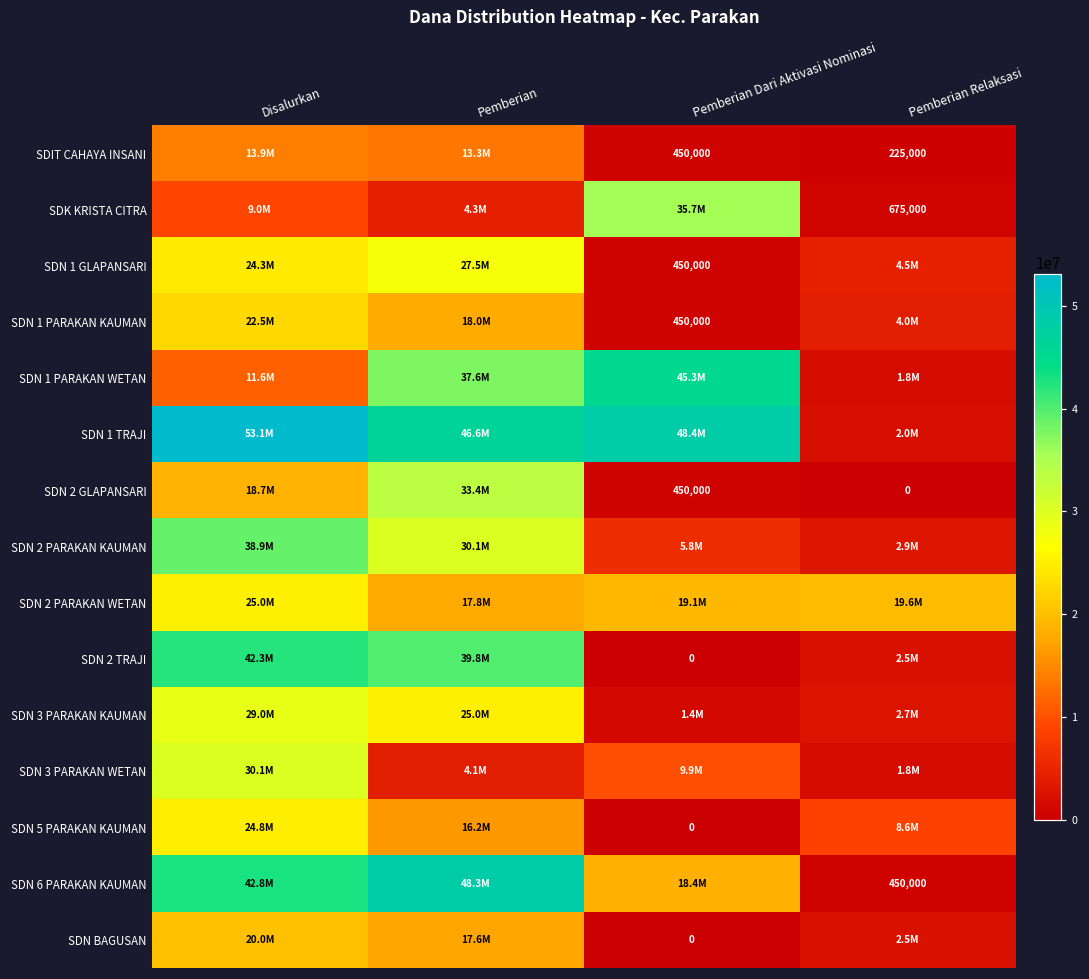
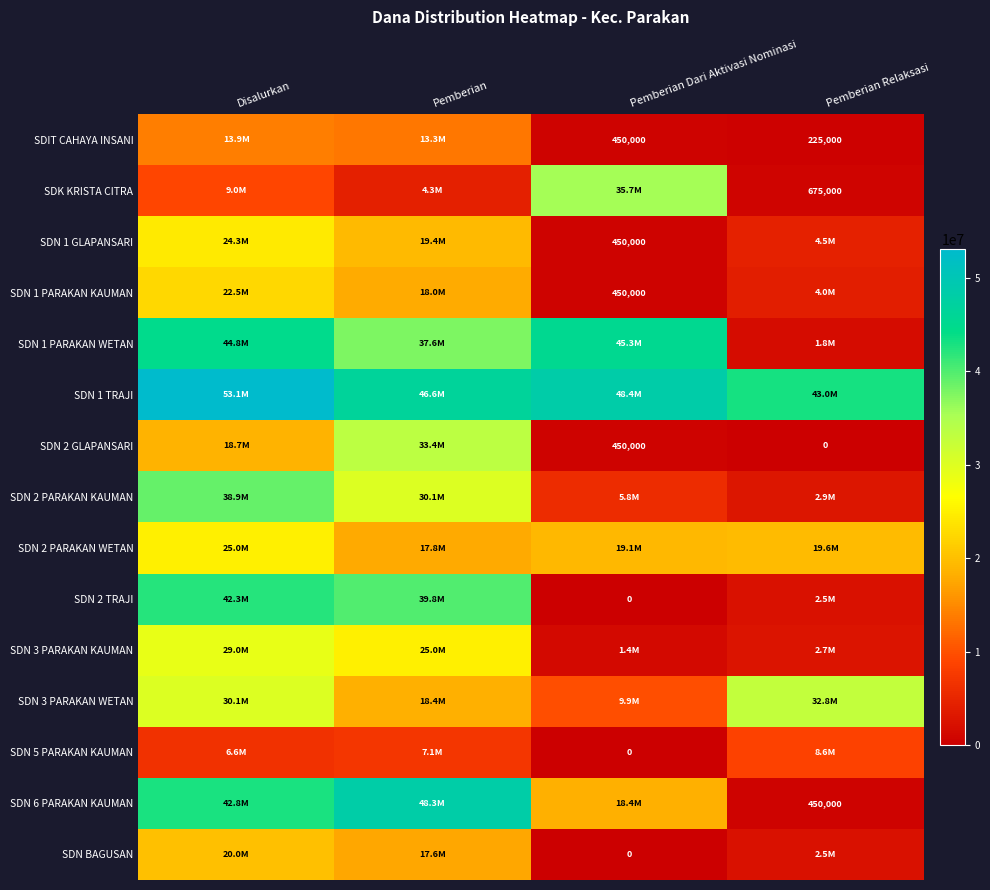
  {
    "SDIT CAHAYA INSANI": {
      "Disalurkan": "13.9M",
      "Pemberian": "13.3M",
      "Pemberian Dari Aktivasi Nominasi": "450,000",
      "Pemberian Relaksasi": "225,000"
    },
    "SDK KRISTA CITRA": {
      "Disalurkan": "9.0M",
      "Pemberian": "4.3M",
      "Pemberian Dari Aktivasi Nominasi": "35.7M",
      "Pemberian Relaksasi": "675,000"
    },
    "SDN 1 GLAPANSARI": {
      "Disalurkan": "24.3M",
-     "Pemberian": "27.5M",
+     "Pemberian": "19.4M",
      "Pemberian Dari Aktivasi Nominasi": "450,000",
      "Pemberian Relaksasi": "4.5M"
    },
    "SDN 1 PARAKAN KAUMAN": {
      "Disalurkan": "22.5M",
      "Pemberian": "18.0M",
      "Pemberian Dari Aktivasi Nominasi": "450,000",
      "Pemberian Relaksasi": "4.0M"
    },
    "SDN 1 PARAKAN WETAN": {
-     "Disalurkan": "11.6M",
+     "Disalurkan": "44.8M",
      "Pemberian": "37.6M",
      "Pemberian Dari Aktivasi Nominasi": "45.3M",
      "Pemberian Relaksasi": "1.8M"
    },
    "SDN 1 TRAJI": {
      "Disalurkan": "53.1M",
      "Pemberian": "46.6M",
      "Pemberian Dari Aktivasi Nominasi": "48.4M",
-     "Pemberian Relaksasi": "2.0M"
+     "Pemberian Relaksasi": "43.0M"
    },
    "SDN 2 GLAPANSARI": {
      "Disalurkan": "18.7M",
      "Pemberian": "33.4M",
      "Pemberian Dari Aktivasi Nominasi": "450,000",
      "Pemberian Relaksasi": "0"
    },
    "SDN 2 PARAKAN KAUMAN": {
      "Disalurkan": "38.9M",
      "Pemberian": "30.1M",
      "Pemberian Dari Aktivasi Nominasi": "5.8M",
      "Pemberian Relaksasi": "2.9M"
    },
    "SDN 2 PARAKAN WETAN": {
      "Disalurkan": "25.0M",
      "Pemberian": "17.8M",
      "Pemberian Dari Aktivasi Nominasi": "19.1M",
      "Pemberian Relaksasi": "19.6M"
    },
    "SDN 2 TRAJI": {
      "Disalurkan": "42.3M",
      "Pemberian": "39.8M",
      "Pemberian Dari Aktivasi Nominasi": "0",
      "Pemberian Relaksasi": "2.5M"
    },
    "SDN 3 PARAKAN KAUMAN": {
      "Disalurkan": "29.0M",
      "Pemberian": "25.0M",
      "Pemberian Dari Aktivasi Nominasi": "1.4M",
      "Pemberian Relaksasi": "2.7M"
    },
    "SDN 3 PARAKAN WETAN": {
      "Disalurkan": "30.1M",
-     "Pemberian": "4.1M",
+     "Pemberian": "18.4M",
      "Pemberian Dari Aktivasi Nominasi": "9.9M",
-     "Pemberian Relaksasi": "1.8M"
+     "Pemberian Relaksasi": "32.8M"
    },
    "SDN 5 PARAKAN KAUMAN": {
-     "Disalurkan": "24.8M",
-     "Pemberian": "16.2M",
+     "Disalurkan": "6.6M",
+     "Pemberian": "7.1M",
      "Pemberian Dari Aktivasi Nominasi": "0",
      "Pemberian Relaksasi": "8.6M"
    },
    "SDN 6 PARAKAN KAUMAN": {
      "Disalurkan": "42.8M",
      "Pemberian": "48.3M",
      "Pemberian Dari Aktivasi Nominasi": "18.4M",
      "Pemberian Relaksasi": "450,000"
    },
    "SDN BAGUSAN": {
      "Disalurkan": "20.0M",
      "Pemberian": "17.6M",
      "Pemberian Dari Aktivasi Nominasi": "0",
      "Pemberian Relaksasi": "2.5M"
    }
  }
